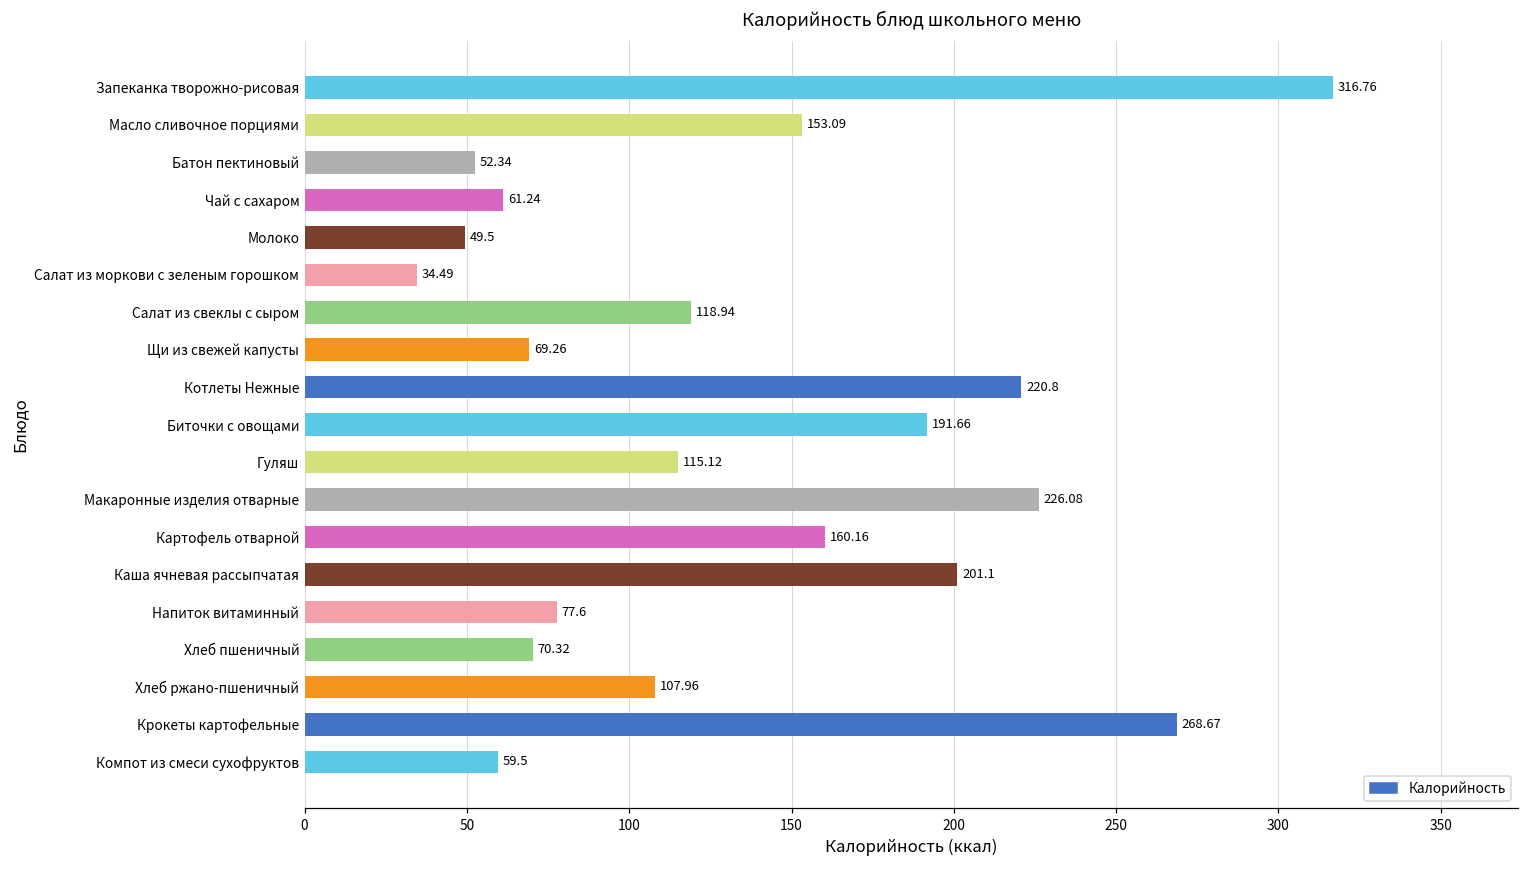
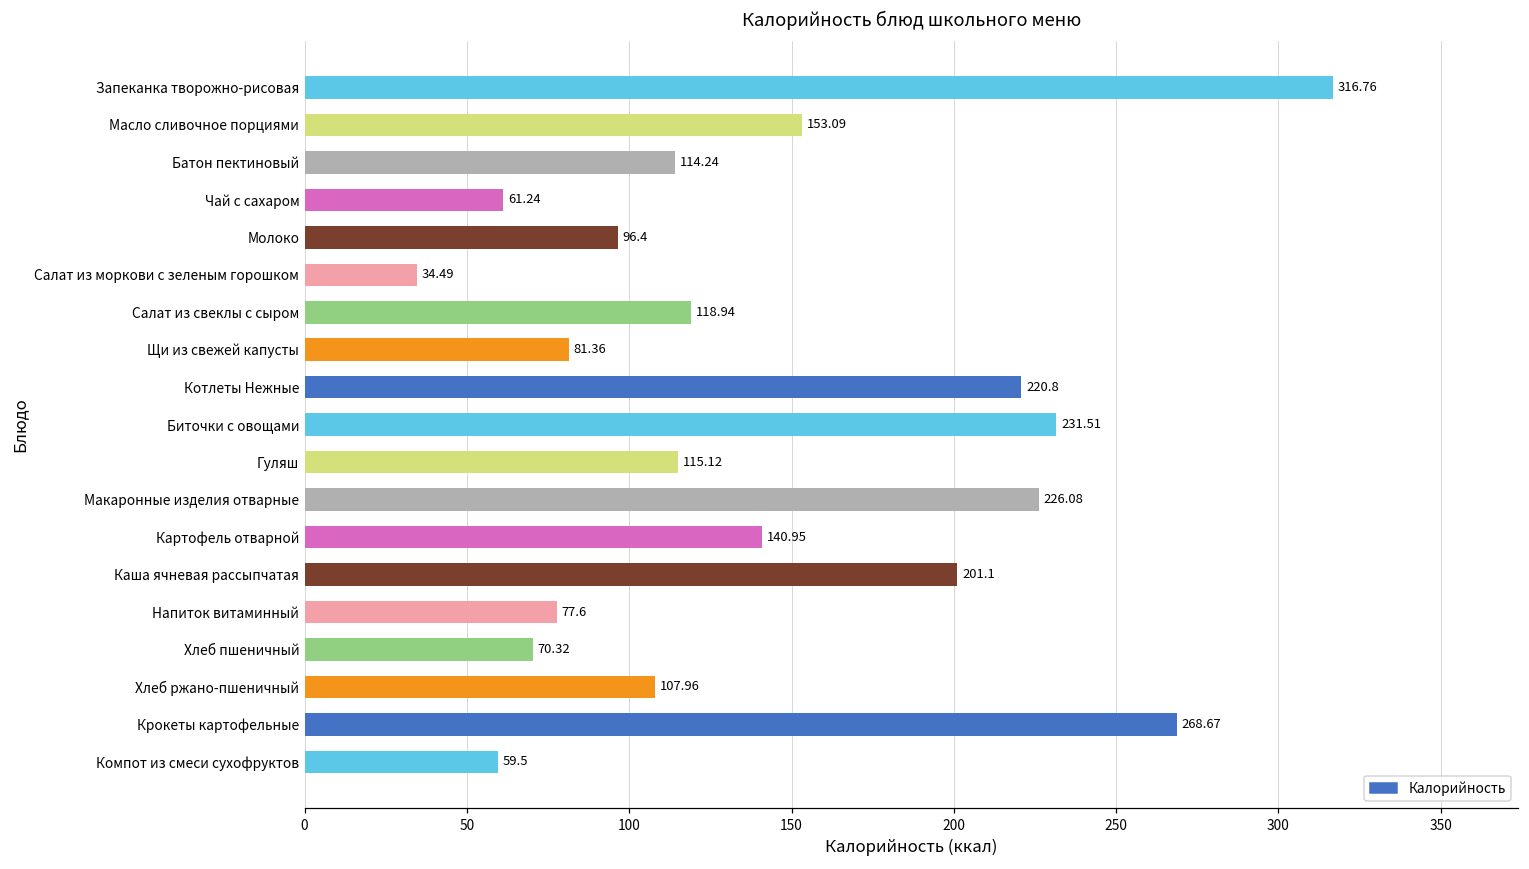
  {
    "Запеканка творожно-рисовая": 316.76,
    "Масло сливочное порциями": 153.09,
-   "Батон пектиновый": 52.34,
+   "Батон пектиновый": 114.24,
    "Чай с сахаром": 61.24,
-   "Молоко": 49.5,
+   "Молоко": 96.4,
    "Салат из моркови с зеленым горошком": 34.49,
    "Салат из свеклы с сыром": 118.94,
-   "Щи из свежей капусты": 69.26,
+   "Щи из свежей капусты": 81.36,
    "Котлеты Нежные": 220.8,
-   "Биточки с овощами": 191.66,
+   "Биточки с овощами": 231.51,
    "Гуляш": 115.12,
    "Макаронные изделия отварные": 226.08,
-   "Картофель отварной": 160.16,
+   "Картофель отварной": 140.95,
    "Каша ячневая рассыпчатая": 201.1,
    "Напиток витаминный": 77.6,
    "Хлеб пшеничный": 70.32,
    "Хлеб ржано-пшеничный": 107.96,
    "Крокеты картофельные": 268.67,
    "Компот из смеси сухофруктов": 59.5
  }
